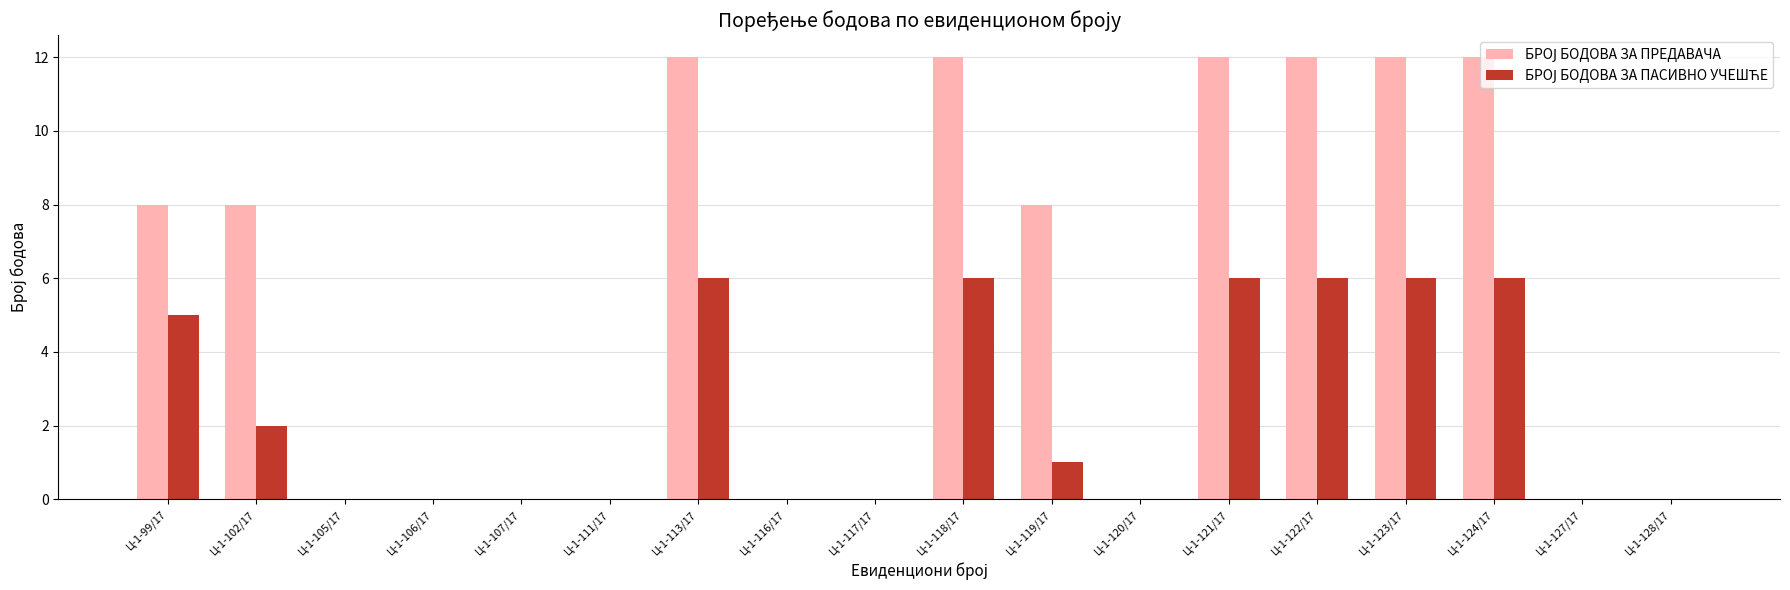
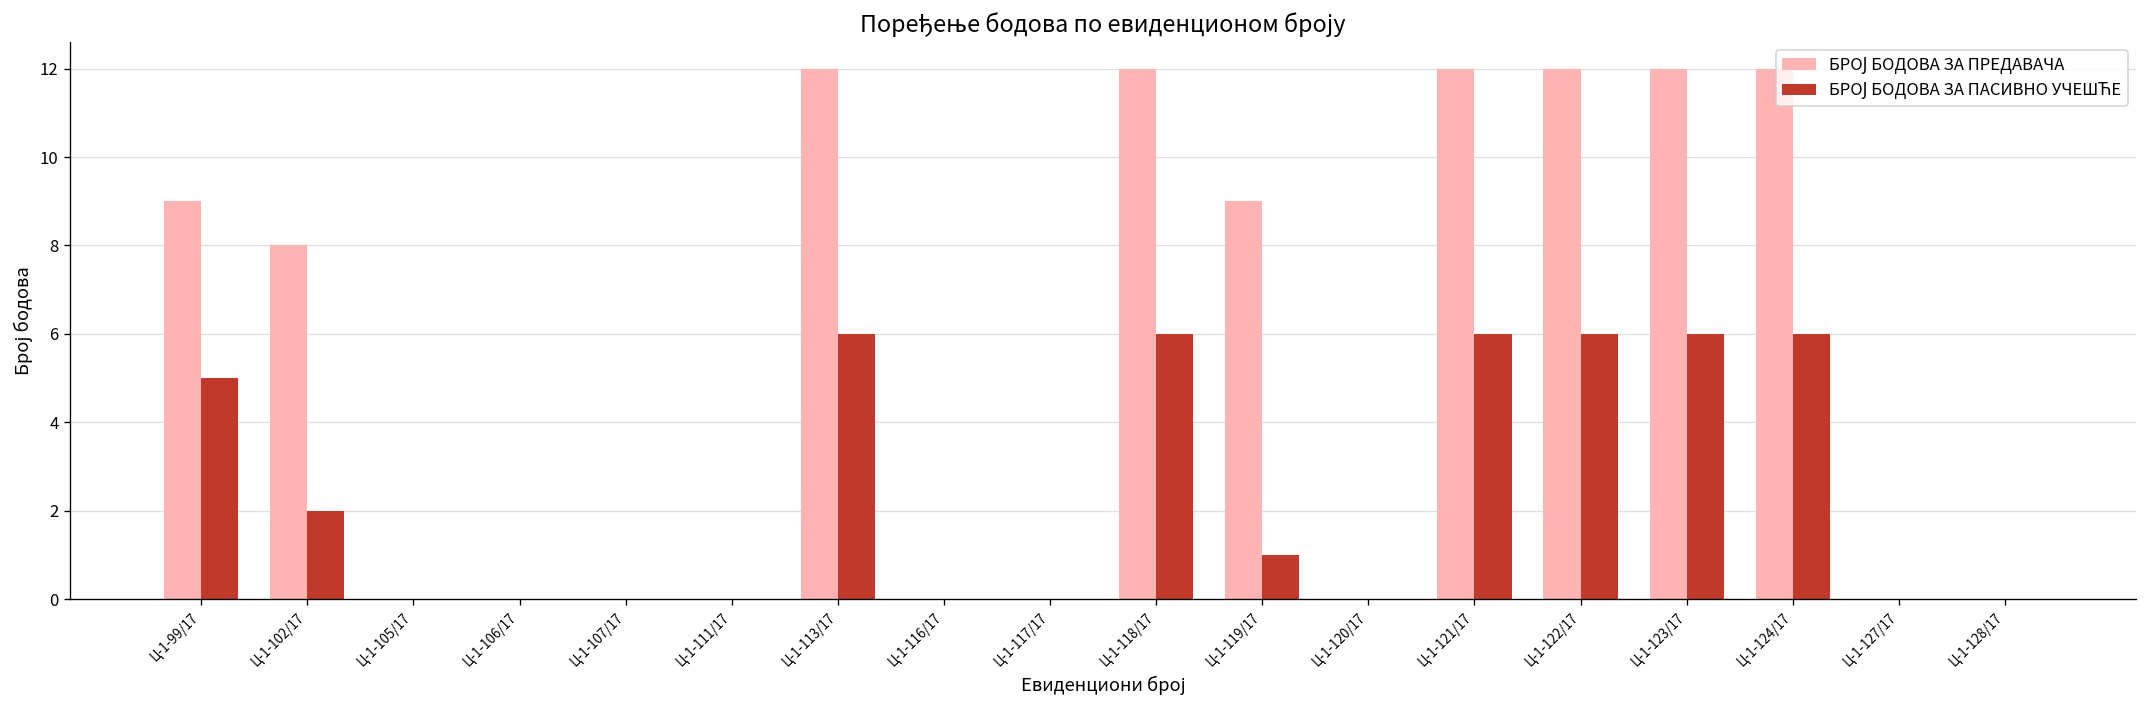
  {
    "БРОЈ БОДОВА ЗА ПРЕДАВАЧА": {
-     "Ц-1-99/17": 8,
+     "Ц-1-99/17": 9,
      "Ц-1-102/17": 8,
      "Ц-1-105/17": 0,
      "Ц-1-106/17": 0,
      "Ц-1-107/17": 0,
      "Ц-1-111/17": 0,
      "Ц-1-113/17": 12,
      "Ц-1-116/17": 0,
      "Ц-1-117/17": 0,
      "Ц-1-118/17": 12,
-     "Ц-1-119/17": 8,
+     "Ц-1-119/17": 9,
      "Ц-1-120/17": 0,
      "Ц-1-121/17": 12,
      "Ц-1-122/17": 12,
      "Ц-1-123/17": 12,
      "Ц-1-124/17": 12,
      "Ц-1-127/17": 0,
      "Ц-1-128/17": 0
    },
    "БРОЈ БОДОВА ЗА ПАСИВНО УЧЕШЋЕ": {
      "Ц-1-99/17": 5,
      "Ц-1-102/17": 2,
      "Ц-1-105/17": 0,
      "Ц-1-106/17": 0,
      "Ц-1-107/17": 0,
      "Ц-1-111/17": 0,
      "Ц-1-113/17": 6,
      "Ц-1-116/17": 0,
      "Ц-1-117/17": 0,
      "Ц-1-118/17": 6,
      "Ц-1-119/17": 1,
      "Ц-1-120/17": 0,
      "Ц-1-121/17": 6,
      "Ц-1-122/17": 6,
      "Ц-1-123/17": 6,
      "Ц-1-124/17": 6,
      "Ц-1-127/17": 0,
      "Ц-1-128/17": 0
    }
  }
